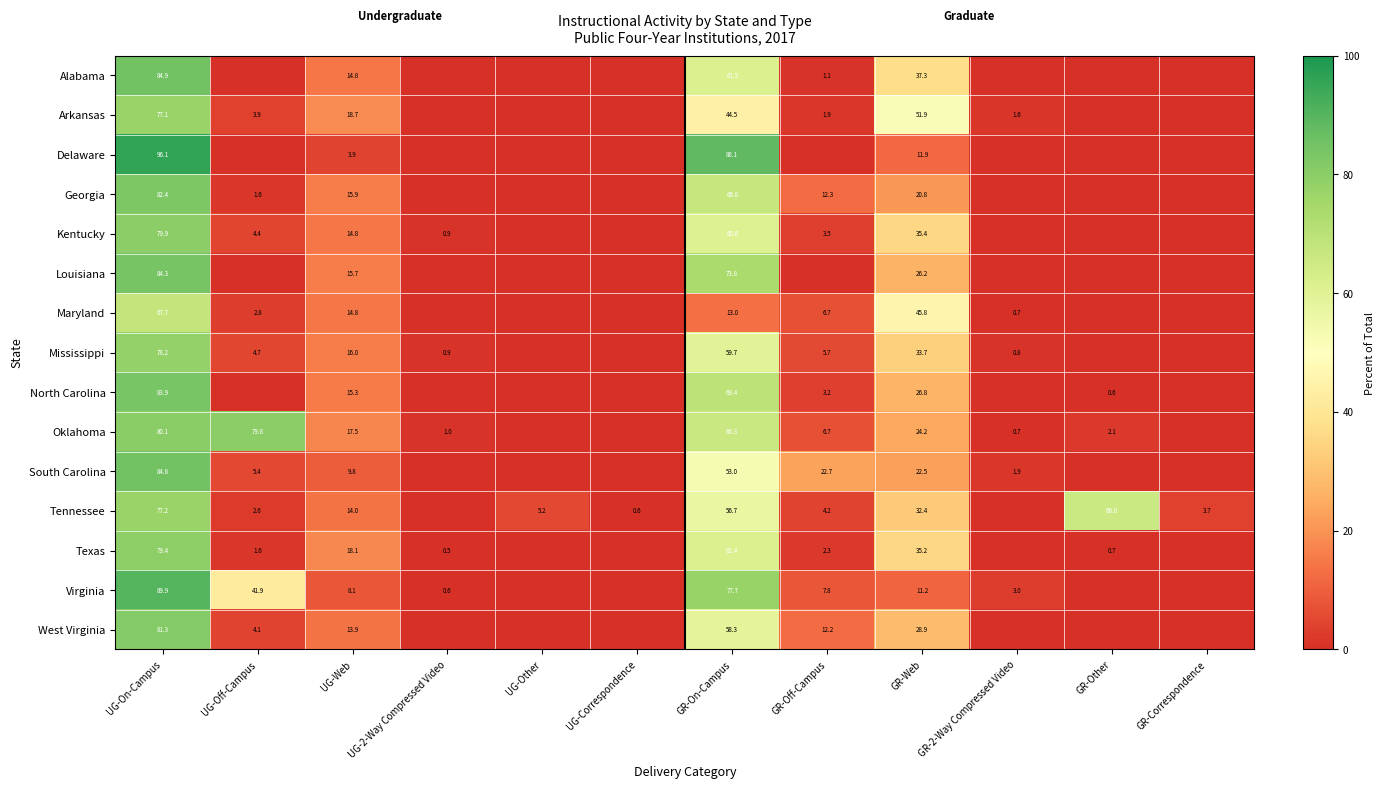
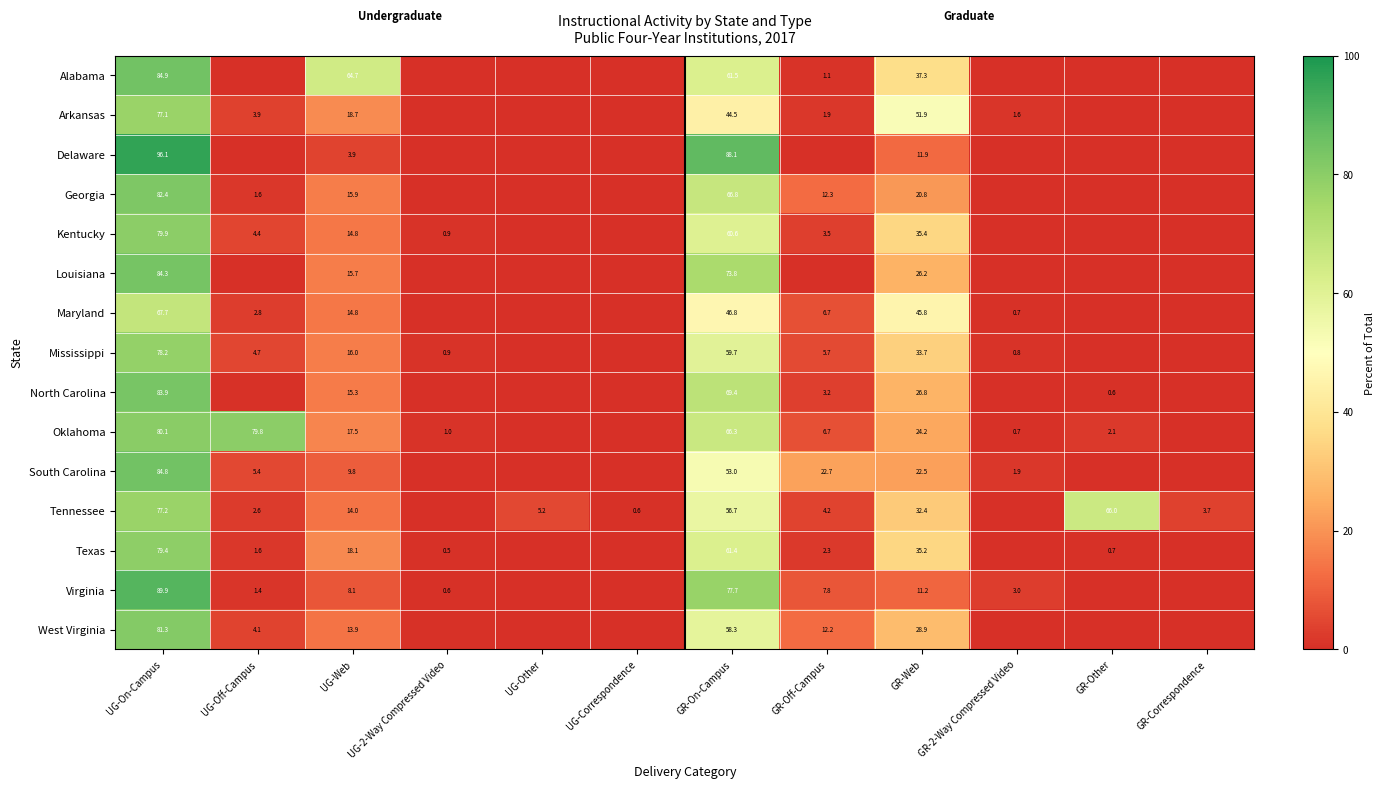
  {
    "Alabama": {
      "UG-On-Campus": 84.9,
-     "UG-Web": 14.8,
+     "UG-Web": 64.7,
      "GR-On-Campus": 61.5,
      "GR-Off-Campus": 1.1,
      "GR-Web": 37.3
    },
    "Arkansas": {
      "UG-On-Campus": 77.1,
      "UG-Off-Campus": 3.9,
      "UG-Web": 18.7,
      "GR-On-Campus": 44.5,
      "GR-Off-Campus": 1.9,
      "GR-Web": 51.9,
      "GR-2-Way Compressed Video": 1.6
    },
    "Delaware": {
      "UG-On-Campus": 96.1,
      "UG-Web": 3.9,
      "GR-On-Campus": 88.1,
      "GR-Web": 11.9
    },
    "Georgia": {
      "UG-On-Campus": 82.4,
      "UG-Off-Campus": 1.6,
      "UG-Web": 15.9,
      "GR-On-Campus": 66.8,
      "GR-Off-Campus": 12.3,
      "GR-Web": 20.8
    },
    "Kentucky": {
      "UG-On-Campus": 79.9,
      "UG-Off-Campus": 4.4,
      "UG-Web": 14.8,
      "UG-2-Way Compressed Video": 0.9,
      "GR-On-Campus": 60.6,
      "GR-Off-Campus": 3.5,
      "GR-Web": 35.4
    },
    "Louisiana": {
      "UG-On-Campus": 84.3,
      "UG-Web": 15.7,
      "GR-On-Campus": 73.8,
      "GR-Web": 26.2
    },
    "Maryland": {
      "UG-On-Campus": 67.7,
      "UG-Off-Campus": 2.8,
      "UG-Web": 14.8,
-     "GR-On-Campus": 13.0,
+     "GR-On-Campus": 46.8,
      "GR-Off-Campus": 6.7,
      "GR-Web": 45.8,
      "GR-2-Way Compressed Video": 0.7
    },
    "Mississippi": {
      "UG-On-Campus": 78.2,
      "UG-Off-Campus": 4.7,
      "UG-Web": 16.0,
      "UG-2-Way Compressed Video": 0.9,
      "GR-On-Campus": 59.7,
      "GR-Off-Campus": 5.7,
      "GR-Web": 33.7,
      "GR-2-Way Compressed Video": 0.8
    },
    "North Carolina": {
      "UG-On-Campus": 83.9,
      "UG-Web": 15.3,
      "GR-On-Campus": 69.4,
      "GR-Off-Campus": 3.2,
      "GR-Web": 26.8,
      "GR-Other": 0.6
    },
    "Oklahoma": {
      "UG-On-Campus": 80.1,
      "UG-Off-Campus": 79.8,
      "UG-Web": 17.5,
      "UG-2-Way Compressed Video": 1.0,
      "GR-On-Campus": 66.3,
      "GR-Off-Campus": 6.7,
      "GR-Web": 24.2,
      "GR-2-Way Compressed Video": 0.7,
      "GR-Other": 2.1
    },
    "South Carolina": {
      "UG-On-Campus": 84.8,
      "UG-Off-Campus": 5.4,
      "UG-Web": 9.8,
      "GR-On-Campus": 53.0,
      "GR-Off-Campus": 22.7,
      "GR-Web": 22.5,
      "GR-2-Way Compressed Video": 1.9
    },
    "Tennessee": {
      "UG-On-Campus": 77.2,
      "UG-Off-Campus": 2.6,
      "UG-Web": 14.0,
      "UG-Other": 5.2,
      "UG-Correspondence": 0.6,
      "GR-On-Campus": 56.7,
      "GR-Off-Campus": 4.2,
      "GR-Web": 32.4,
      "GR-Other": 66.0,
      "GR-Correspondence": 3.7
    },
    "Texas": {
      "UG-On-Campus": 79.4,
      "UG-Off-Campus": 1.6,
      "UG-Web": 18.1,
      "UG-2-Way Compressed Video": 0.5,
      "GR-On-Campus": 61.4,
      "GR-Off-Campus": 2.3,
      "GR-Web": 35.2,
      "GR-Other": 0.7
    },
    "Virginia": {
      "UG-On-Campus": 89.9,
-     "UG-Off-Campus": 41.9,
+     "UG-Off-Campus": 1.4,
      "UG-Web": 8.1,
      "UG-2-Way Compressed Video": 0.6,
      "GR-On-Campus": 77.7,
      "GR-Off-Campus": 7.8,
      "GR-Web": 11.2,
      "GR-2-Way Compressed Video": 3.0
    },
    "West Virginia": {
      "UG-On-Campus": 81.3,
      "UG-Off-Campus": 4.1,
      "UG-Web": 13.9,
      "GR-On-Campus": 58.3,
      "GR-Off-Campus": 12.2,
      "GR-Web": 28.9
    }
  }
